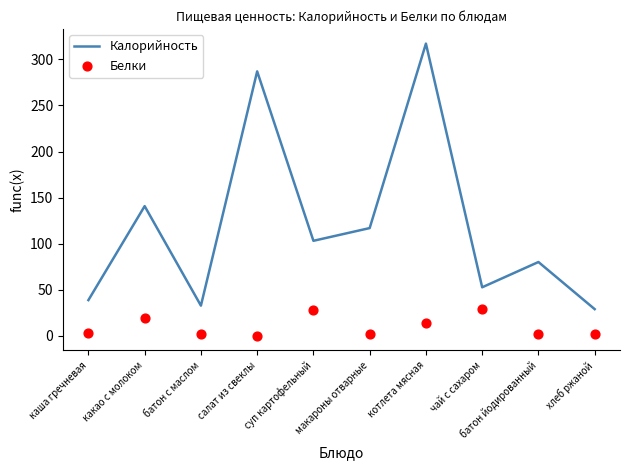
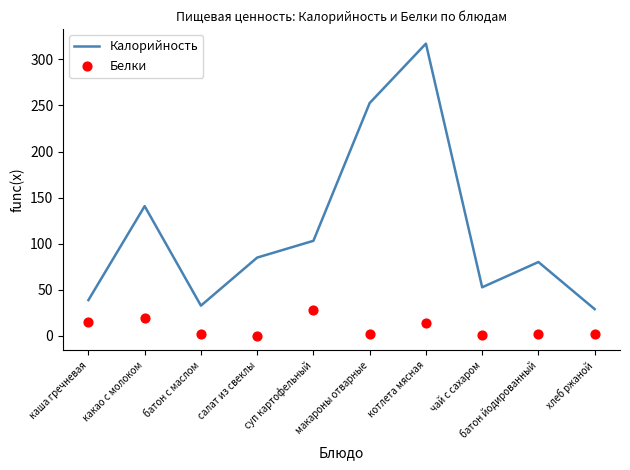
  {
    "Белки": {
-     "каша гречневая": 0,
-     "чай с сахаром": 30
+     "каша гречневая": 10,
+     "чай с сахаром": 0
    },
    "Калорийность": {
      "каша гречневая": 40,
      "какао с молоком": 140,
      "батон с маслом": 30,
-     "салат из свеклы": 290,
+     "салат из свеклы": 90,
      "суп картофельный": 100,
-     "макароны отварные": 120,
+     "макароны отварные": 250,
      "котлета мясная": 320,
      "чай с сахаром": 50,
      "батон йодированный": 80,
      "хлеб ржаной": 30
    }
  }
